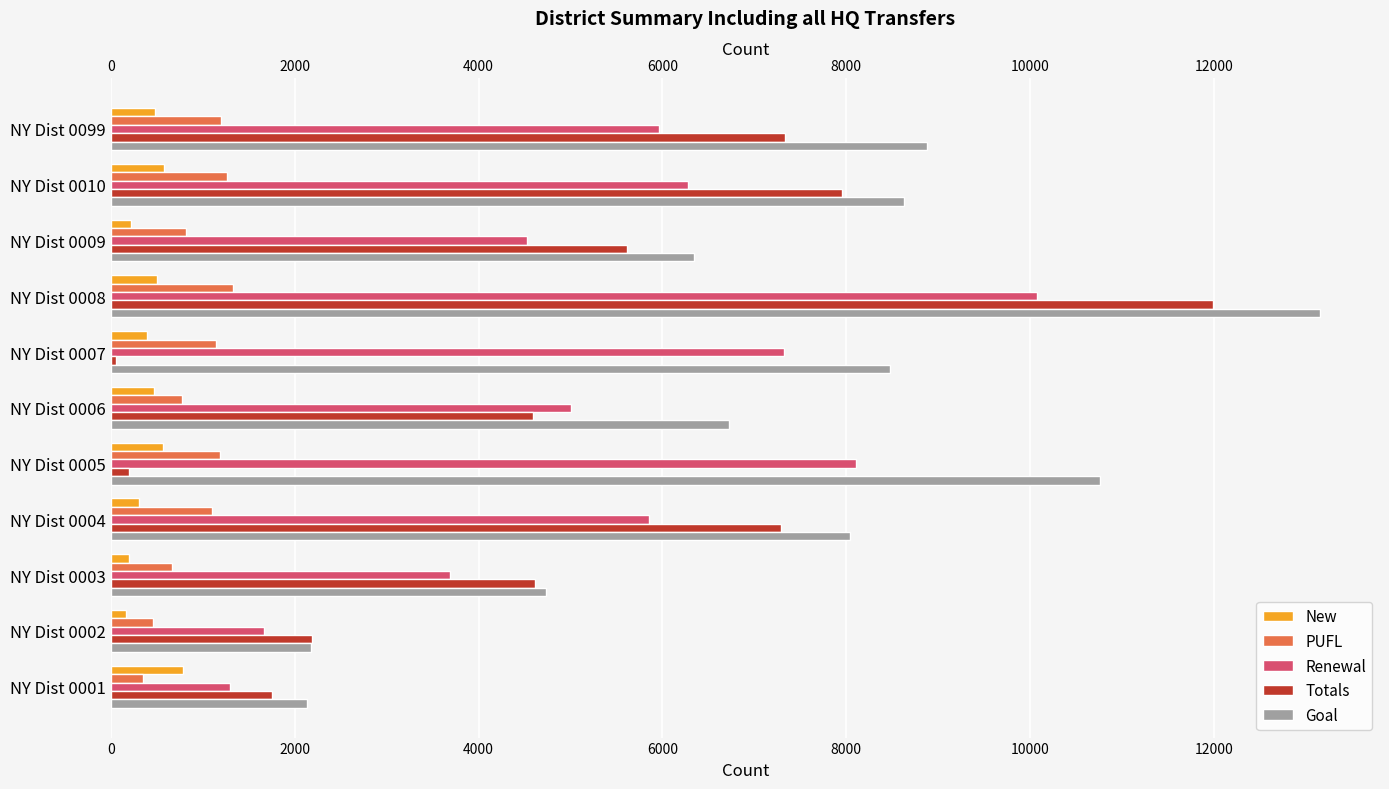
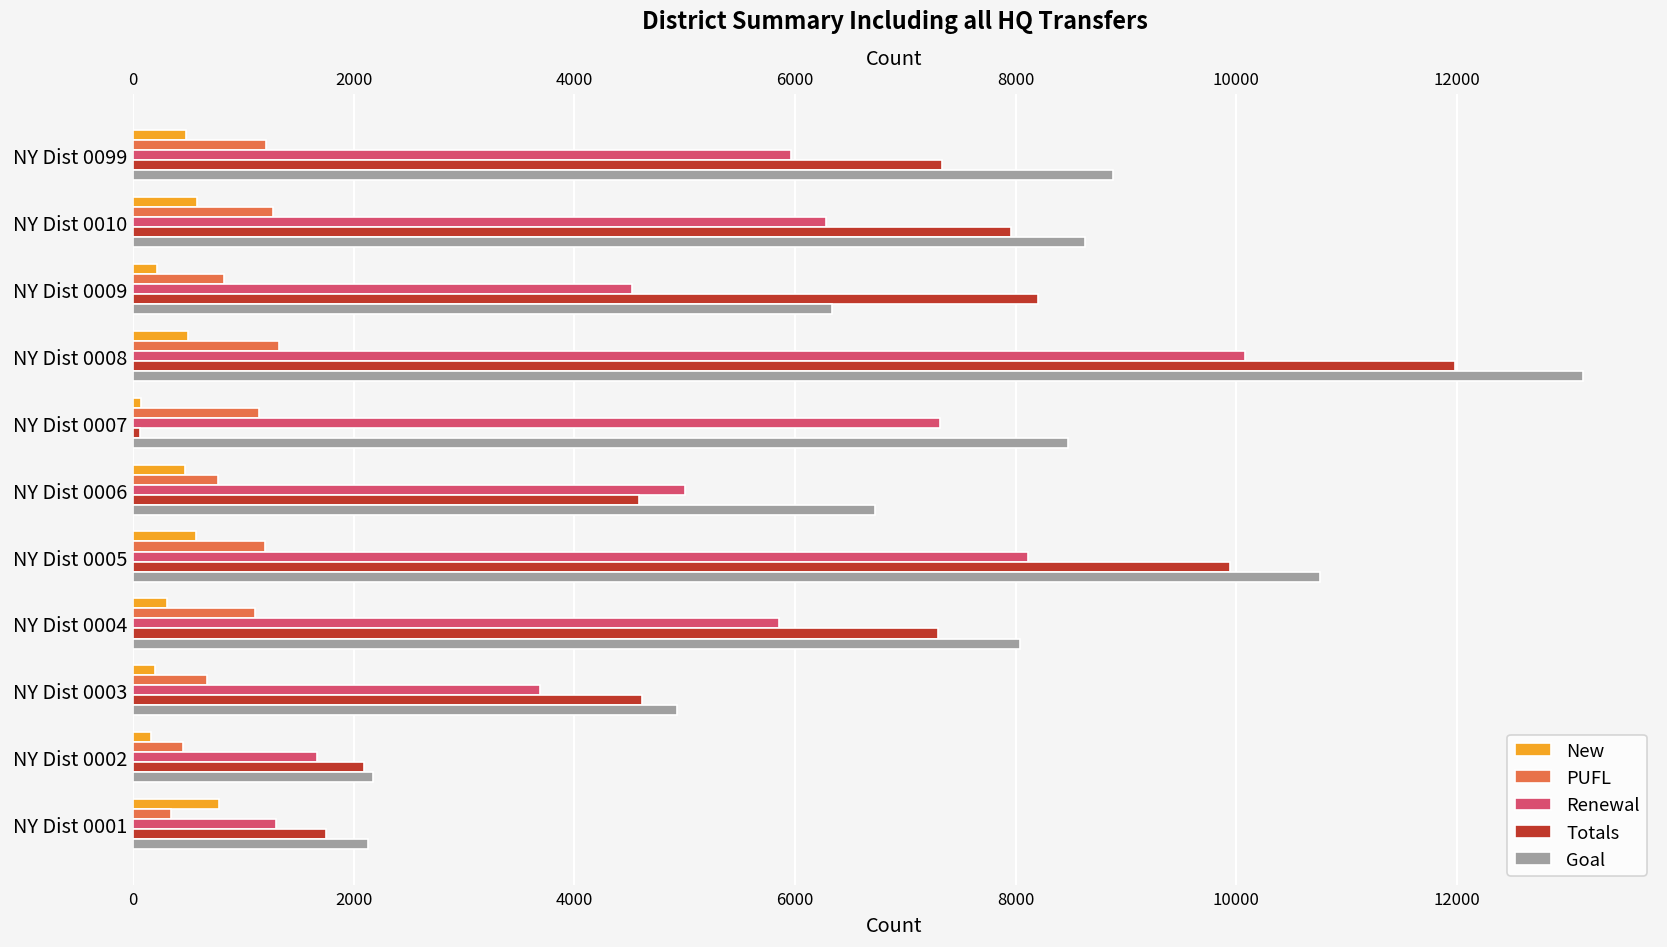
  {
    "New": {
      "NY Dist 0099": 500,
      "NY Dist 0010": 600,
      "NY Dist 0009": 200,
      "NY Dist 0008": 500,
-     "NY Dist 0007": 400,
+     "NY Dist 0007": 100,
      "NY Dist 0006": 500,
      "NY Dist 0005": 600,
      "NY Dist 0004": 300,
      "NY Dist 0003": 200,
      "NY Dist 0002": 200,
      "NY Dist 0001": 800
    },
    "Totals": {
      "NY Dist 0099": 7300,
      "NY Dist 0010": 8000,
-     "NY Dist 0009": 5600,
+     "NY Dist 0009": 8200,
      "NY Dist 0008": 12000,
      "NY Dist 0007": 100,
      "NY Dist 0006": 4600,
-     "NY Dist 0005": 200,
+     "NY Dist 0005": 9900,
      "NY Dist 0004": 7300,
      "NY Dist 0003": 4600,
-     "NY Dist 0002": 2200,
+     "NY Dist 0002": 2100,
      "NY Dist 0001": 1800
    },
    "Goal": {
      "NY Dist 0099": 8900,
      "NY Dist 0010": 8600,
      "NY Dist 0009": 6300,
      "NY Dist 0008": 13100,
      "NY Dist 0007": 8500,
      "NY Dist 0006": 6700,
      "NY Dist 0005": 10800,
      "NY Dist 0004": 8000,
-     "NY Dist 0003": 4700,
+     "NY Dist 0003": 4900,
      "NY Dist 0002": 2200,
      "NY Dist 0001": 2100
    }
  }
